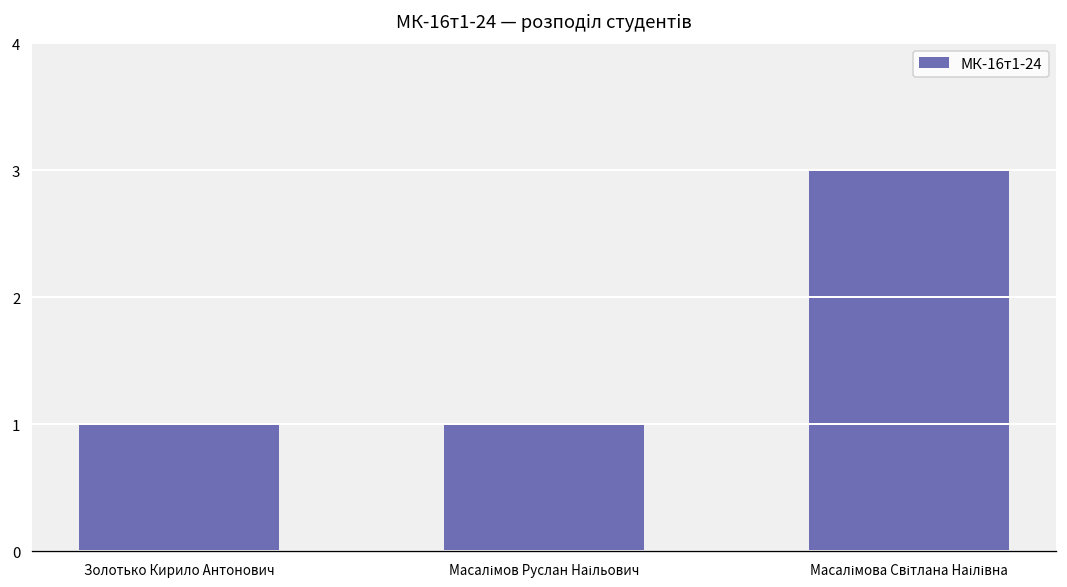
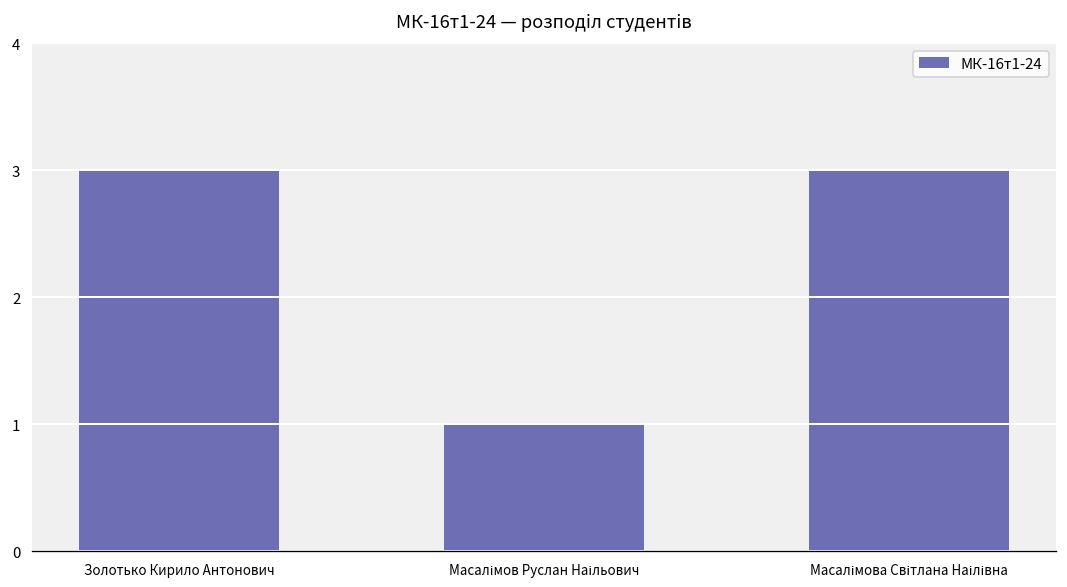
  {
-   "Золотько Кирило Антонович": 1,
+   "Золотько Кирило Антонович": 3,
    "Масалімов Руслан Наільович": 1,
    "Масалімова Світлана Наілівна": 3
  }
